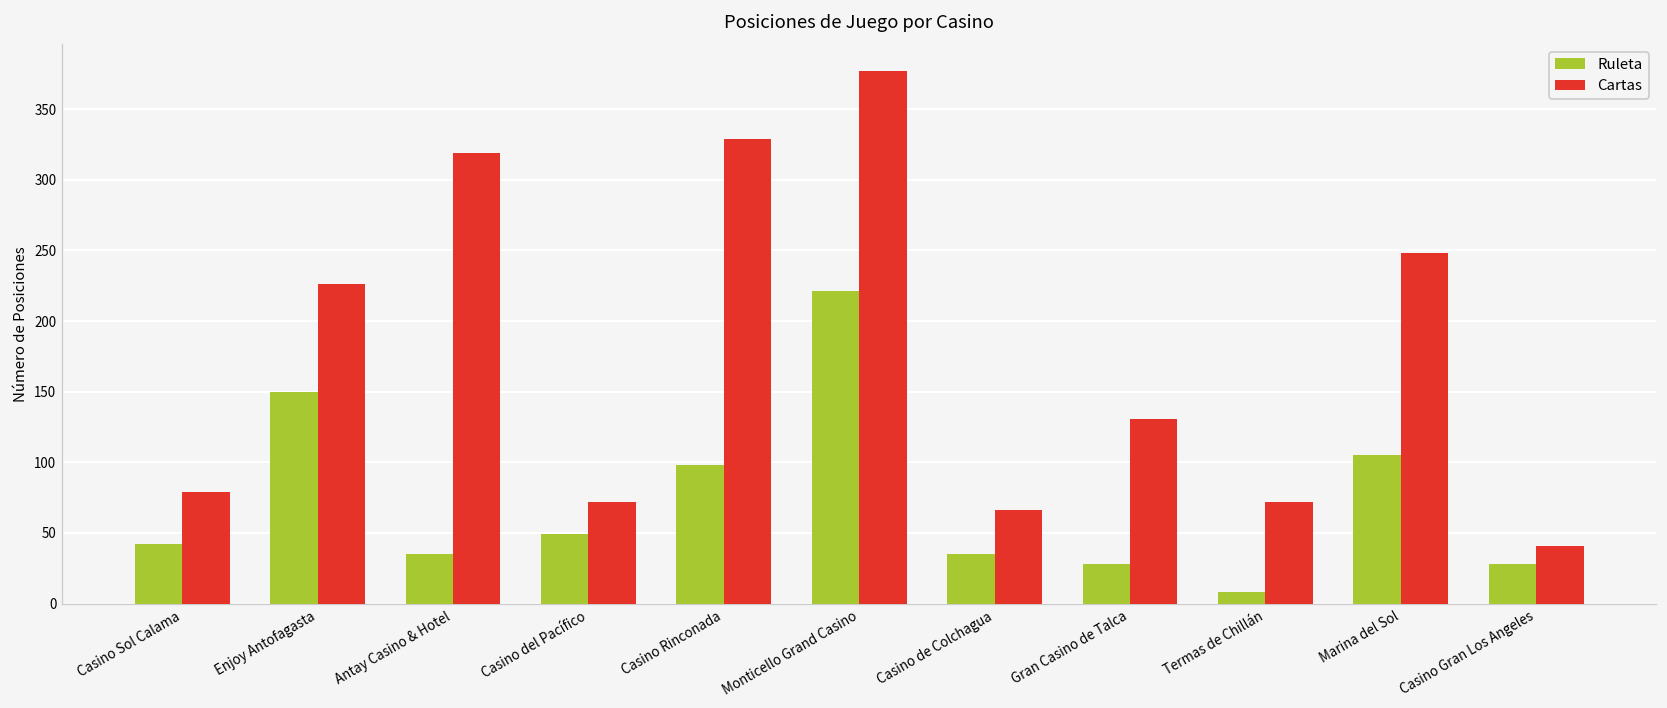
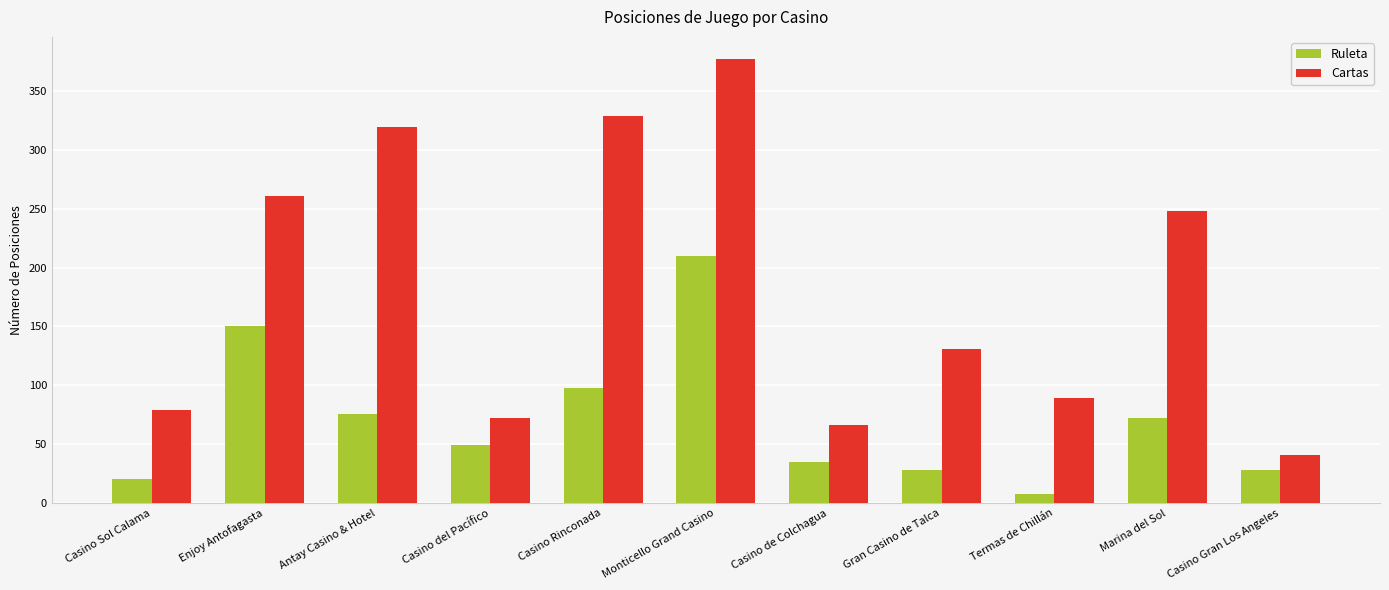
  {
    "Ruleta": {
-     "Casino Sol Calama": 42,
+     "Casino Sol Calama": 20,
      "Enjoy Antofagasta": 150,
-     "Antay Casino & Hotel": 35,
+     "Antay Casino & Hotel": 76,
      "Casino del Pacífico": 49,
      "Casino Rinconada": 98,
-     "Monticello Grand Casino": 221,
+     "Monticello Grand Casino": 210,
      "Casino de Colchagua": 35,
      "Gran Casino de Talca": 28,
      "Termas de Chillán": 8,
-     "Marina del Sol": 105,
+     "Marina del Sol": 72,
      "Casino Gran Los Angeles": 28
    },
    "Cartas": {
      "Casino Sol Calama": 79,
-     "Enjoy Antofagasta": 226,
+     "Enjoy Antofagasta": 261,
      "Antay Casino & Hotel": 319,
      "Casino del Pacífico": 72,
      "Casino Rinconada": 329,
      "Monticello Grand Casino": 377,
      "Casino de Colchagua": 66,
      "Gran Casino de Talca": 131,
-     "Termas de Chillán": 72,
+     "Termas de Chillán": 89,
      "Marina del Sol": 248,
      "Casino Gran Los Angeles": 41
    }
  }
